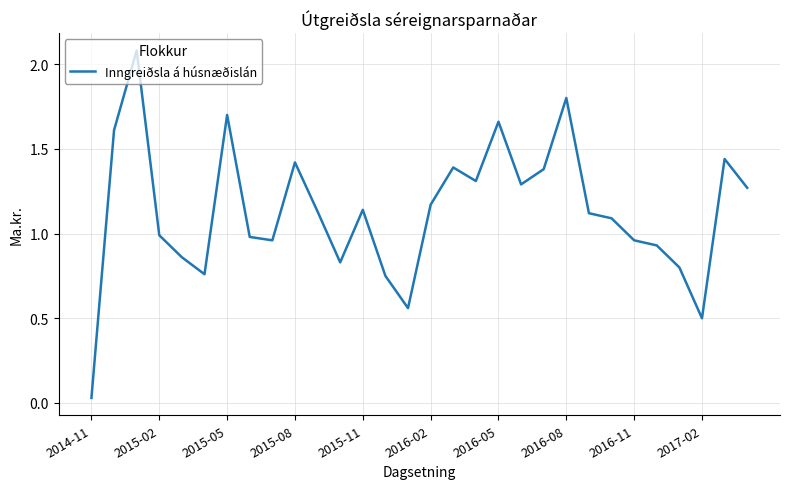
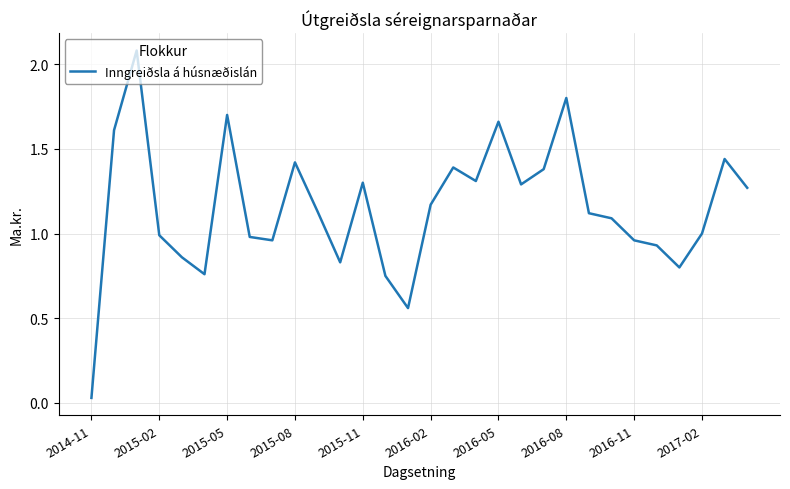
  {
    "2014-11": 0.03,
    "2015-02": 0.99,
    "2015-05": 1.70,
    "2015-08": 1.42,
-   "2015-11": 1.14,
+   "2015-11": 1.30,
    "2016-02": 1.17,
    "2016-05": 1.66,
    "2016-08": 1.80,
    "2016-11": 0.96,
-   "2017-02": 0.5
+   "2017-02": 1.0
  }
